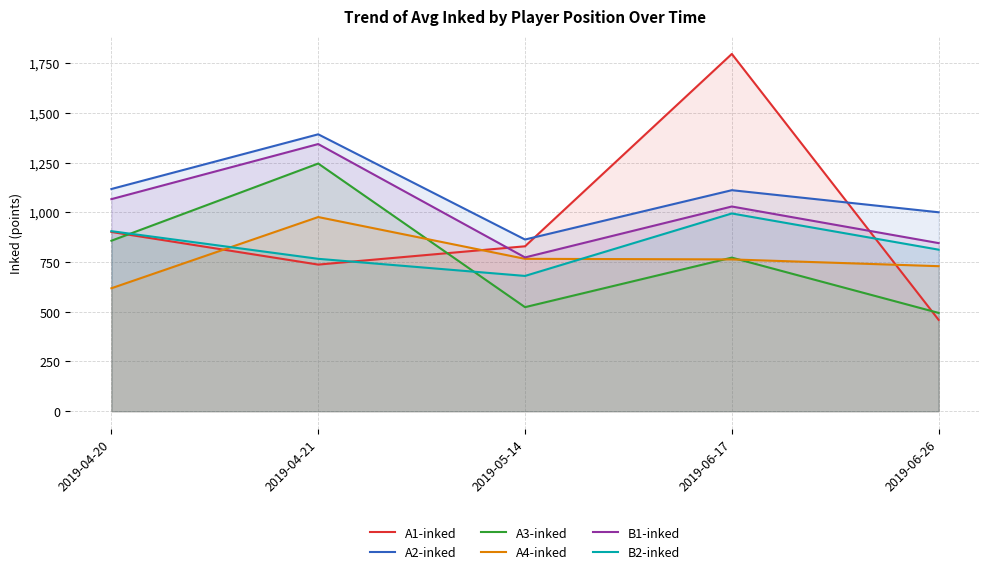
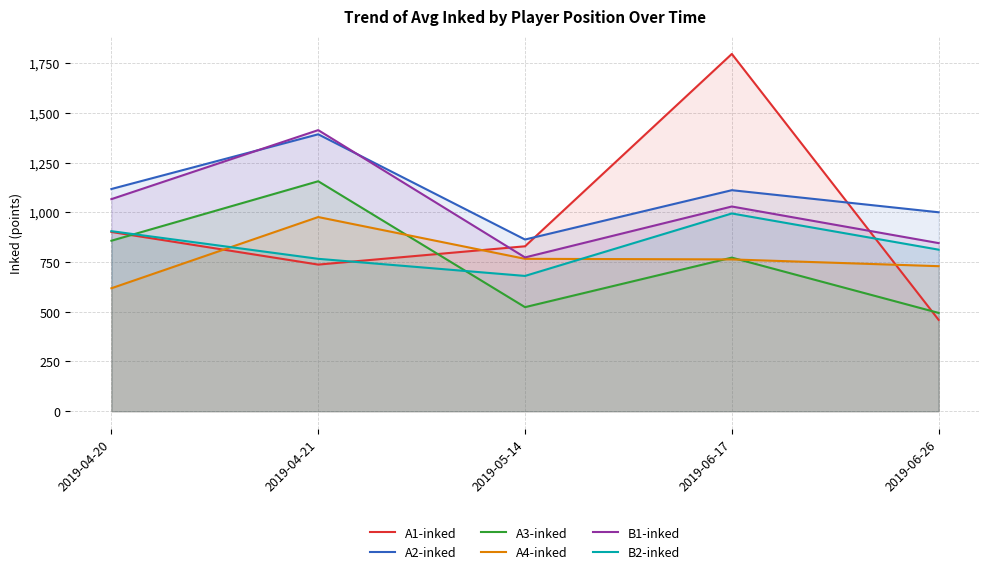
  {
    "A1-inked": {
      "2019-04-21": "740",
      "2019-05-14": "830",
      "2019-06-17": "1,800",
      "2019-06-26": "460"
    },
    "A2-inked": {
      "2019-04-20": "1,120",
      "2019-04-21": "1,390",
      "2019-05-14": "860",
      "2019-06-17": "1,110",
      "2019-06-26": "1,000"
    },
    "A3-inked": {
      "2019-04-20": "860",
-     "2019-04-21": "1,250",
+     "2019-04-21": "1,160",
      "2019-05-14": "520",
      "2019-06-26": "490"
    },
    "A4-inked": {
      "2019-04-20": "620",
      "2019-04-21": "980",
      "2019-06-26": "730"
    },
    "B1-inked": {
      "2019-04-20": "1,070",
-     "2019-04-21": "1,340",
+     "2019-04-21": "1,410",
      "2019-06-17": "1,030",
      "2019-06-26": "850"
    },
    "B2-inked": {
      "2019-04-21": "770",
      "2019-05-14": "680",
      "2019-06-17": "990",
      "2019-06-26": "810"
    }
  }
